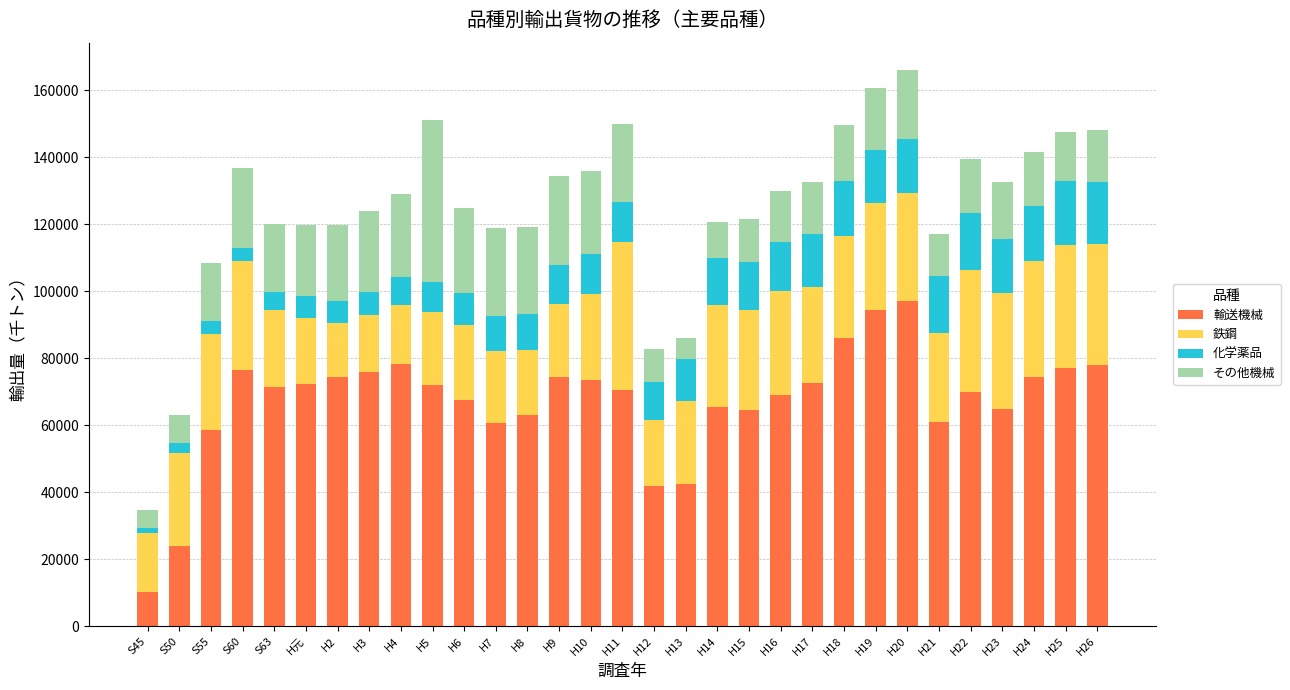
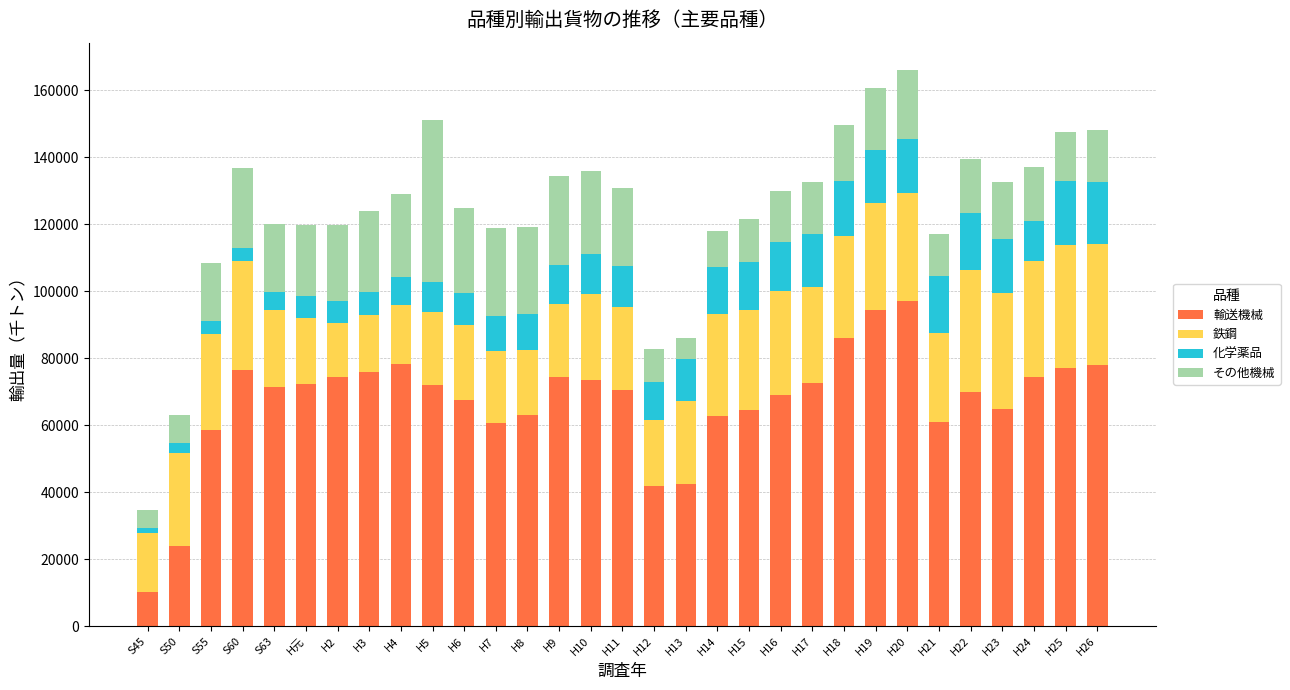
  {
    "輸送機械": {
      "S45": 10000,
      "S50": 24000,
      "S55": 59000,
      "S60": 77000,
      "S63": 71000,
      "H元": 72000,
      "H2": 75000,
      "H3": 76000,
      "H4": 78000,
      "H5": 72000,
      "H6": 67000,
      "H7": 61000,
      "H8": 63000,
      "H9": 74000,
      "H10": 74000,
      "H11": 70000,
      "H12": 42000,
      "H13": 43000,
-     "H14": 65000,
+     "H14": 63000,
      "H15": 64000,
      "H16": 69000,
      "H17": 72000,
      "H18": 86000,
      "H19": 94000,
      "H20": 97000,
      "H21": 61000,
      "H22": 70000,
      "H23": 65000,
      "H24": 74000,
      "H25": 77000,
      "H26": 78000
    },
    "鉄鋼": {
      "S45": 18000,
      "S50": 28000,
      "S55": 29000,
      "S60": 33000,
      "S63": 23000,
      "H元": 20000,
      "H2": 16000,
      "H3": 17000,
      "H4": 18000,
      "H5": 22000,
      "H6": 22000,
      "H7": 22000,
      "H8": 19000,
      "H9": 22000,
      "H10": 26000,
-     "H11": 44000,
+     "H11": 25000,
      "H12": 20000,
      "H13": 25000,
      "H14": 31000,
      "H15": 30000,
      "H16": 31000,
      "H17": 29000,
      "H18": 30000,
      "H19": 32000,
      "H20": 32000,
      "H21": 26000,
      "H22": 36000,
      "H23": 34000,
      "H24": 35000,
      "H25": 37000,
      "H26": 36000
    },
    "化学薬品": {
      "S45": 1000,
      "S50": 3000,
      "S55": 4000,
      "S60": 4000,
      "S63": 5000,
      "H元": 6000,
      "H2": 7000,
      "H3": 7000,
      "H4": 8000,
      "H5": 9000,
      "H6": 10000,
      "H7": 10000,
      "H8": 11000,
      "H9": 12000,
      "H10": 12000,
      "H11": 12000,
      "H12": 11000,
      "H13": 13000,
      "H14": 14000,
      "H15": 15000,
      "H16": 15000,
      "H17": 16000,
      "H18": 16000,
      "H19": 16000,
      "H20": 16000,
      "H21": 17000,
      "H22": 17000,
      "H23": 16000,
-     "H24": 17000,
+     "H24": 12000,
      "H25": 19000,
      "H26": 19000
    },
    "その他機械": {
      "S45": 6000,
      "S50": 8000,
      "S55": 17000,
      "S60": 24000,
      "S63": 20000,
      "H元": 21000,
      "H2": 23000,
      "H3": 24000,
      "H4": 25000,
      "H5": 49000,
      "H6": 25000,
      "H7": 26000,
      "H8": 26000,
      "H9": 26000,
      "H10": 25000,
      "H11": 23000,
      "H12": 10000,
      "H13": 6000,
      "H14": 11000,
      "H15": 13000,
      "H16": 15000,
      "H17": 15000,
      "H18": 17000,
      "H19": 18000,
      "H20": 20000,
      "H21": 12000,
      "H22": 16000,
      "H23": 17000,
      "H24": 16000,
      "H25": 15000,
      "H26": 15000
    }
  }
